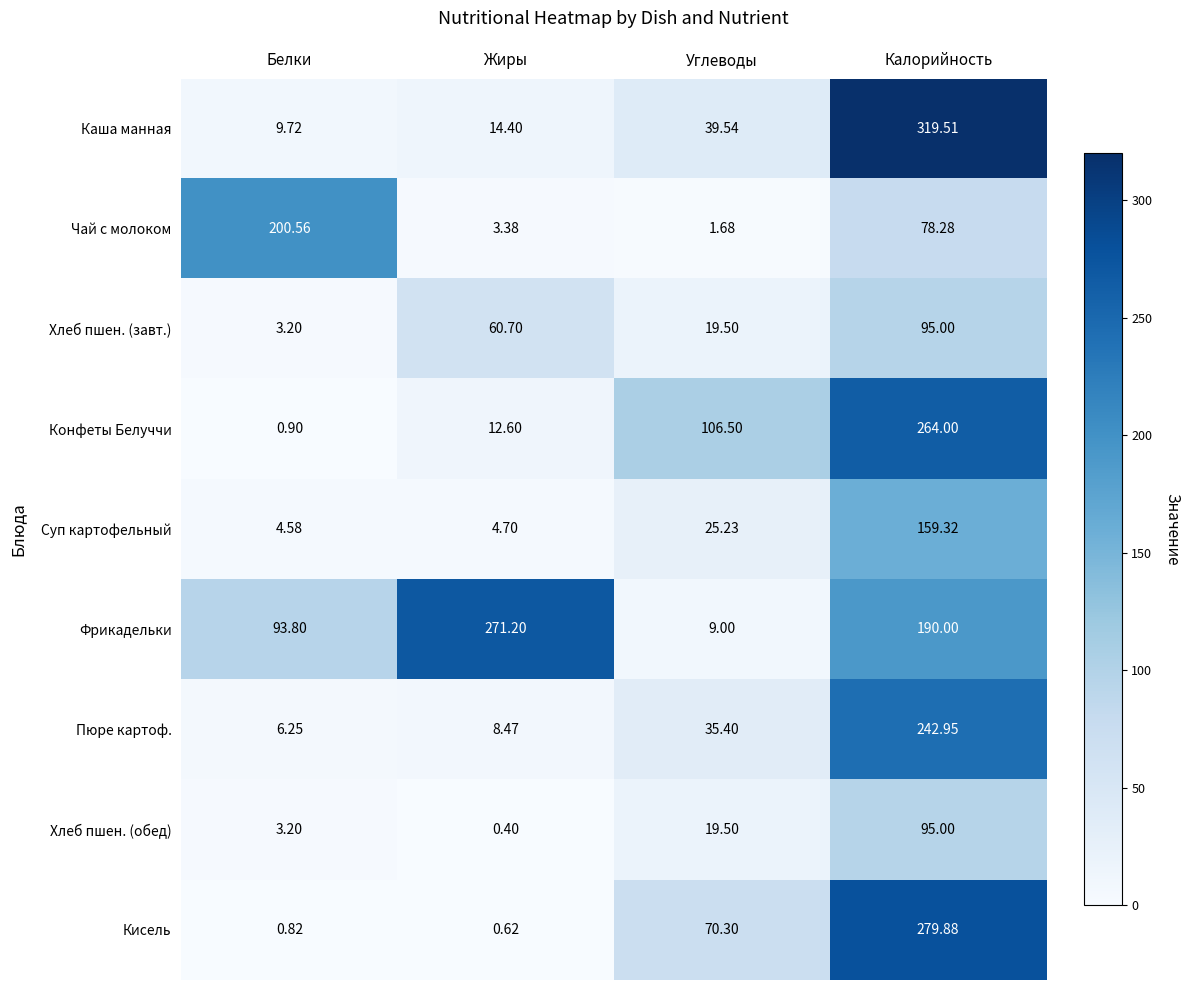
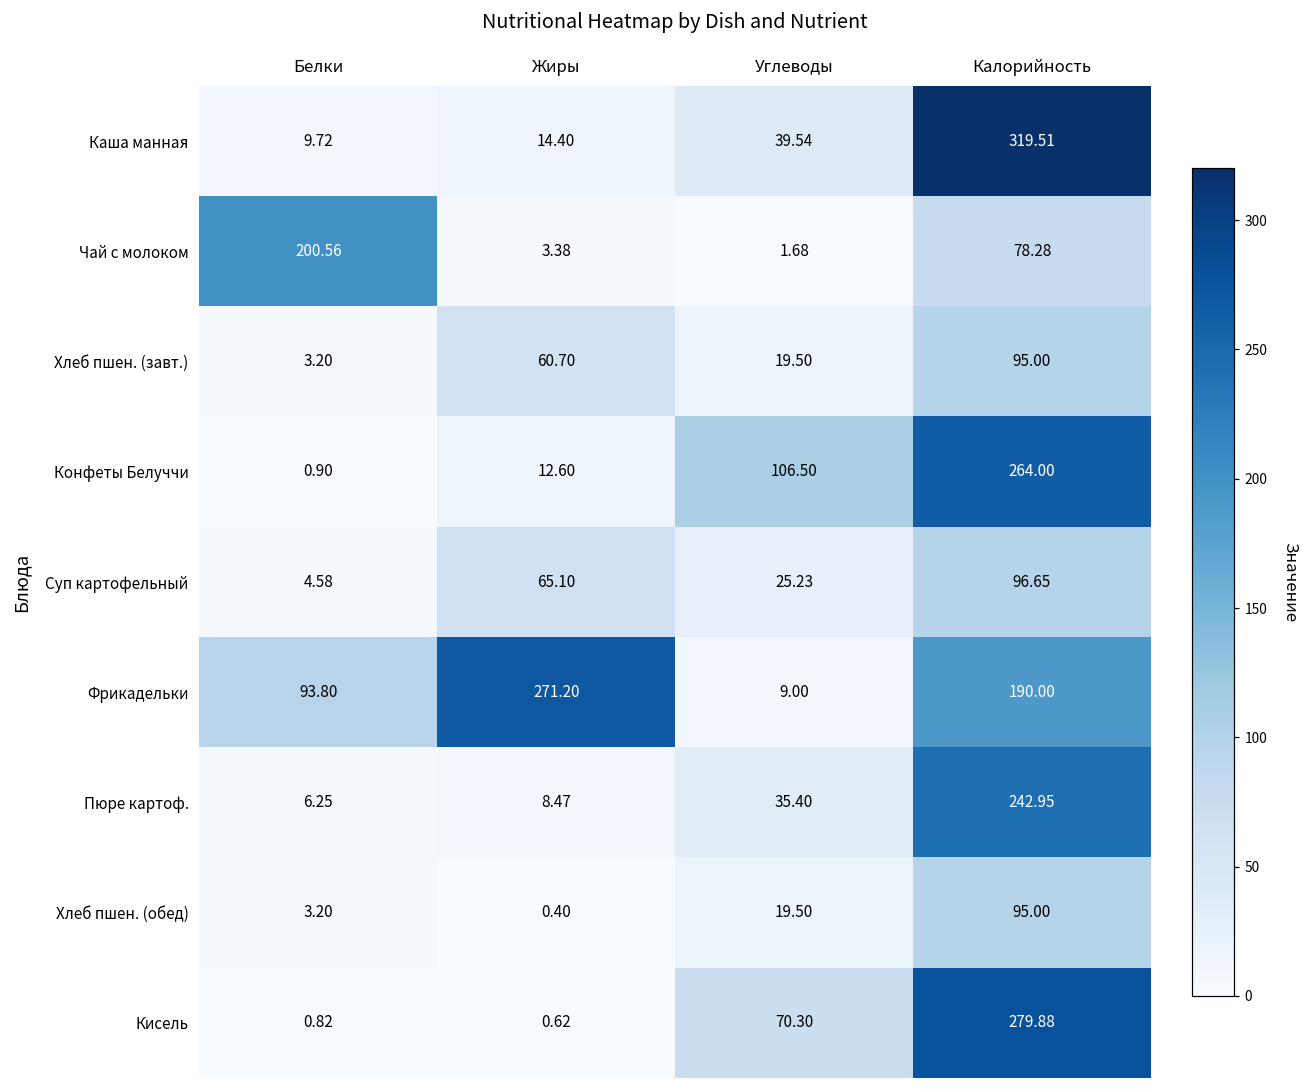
  {
    "Каша манная": {
      "Белки": 9.72,
      "Жиры": 14.40,
      "Углеводы": 39.54,
      "Калорийность": 319.51
    },
    "Чай с молоком": {
      "Белки": 200.56,
      "Жиры": 3.38,
      "Углеводы": 1.68,
      "Калорийность": 78.28
    },
    "Хлеб пшен. (завт.)": {
      "Белки": 3.20,
      "Жиры": 60.70,
      "Углеводы": 19.50,
      "Калорийность": 95.00
    },
    "Конфеты Белуччи": {
      "Белки": 0.90,
      "Жиры": 12.60,
      "Углеводы": 106.50,
      "Калорийность": 264.00
    },
    "Суп картофельный": {
      "Белки": 4.58,
-     "Жиры": 4.70,
+     "Жиры": 65.10,
      "Углеводы": 25.23,
-     "Калорийность": 159.32
+     "Калорийность": 96.65
    },
    "Фрикадельки": {
      "Белки": 93.80,
      "Жиры": 271.20,
      "Углеводы": 9.00,
      "Калорийность": 190.00
    },
    "Пюре картоф.": {
      "Белки": 6.25,
      "Жиры": 8.47,
      "Углеводы": 35.40,
      "Калорийность": 242.95
    },
    "Хлеб пшен. (обед)": {
      "Белки": 3.20,
      "Жиры": 0.40,
      "Углеводы": 19.50,
      "Калорийность": 95.00
    },
    "Кисель": {
      "Белки": 0.82,
      "Жиры": 0.62,
      "Углеводы": 70.30,
      "Калорийность": 279.88
    }
  }
